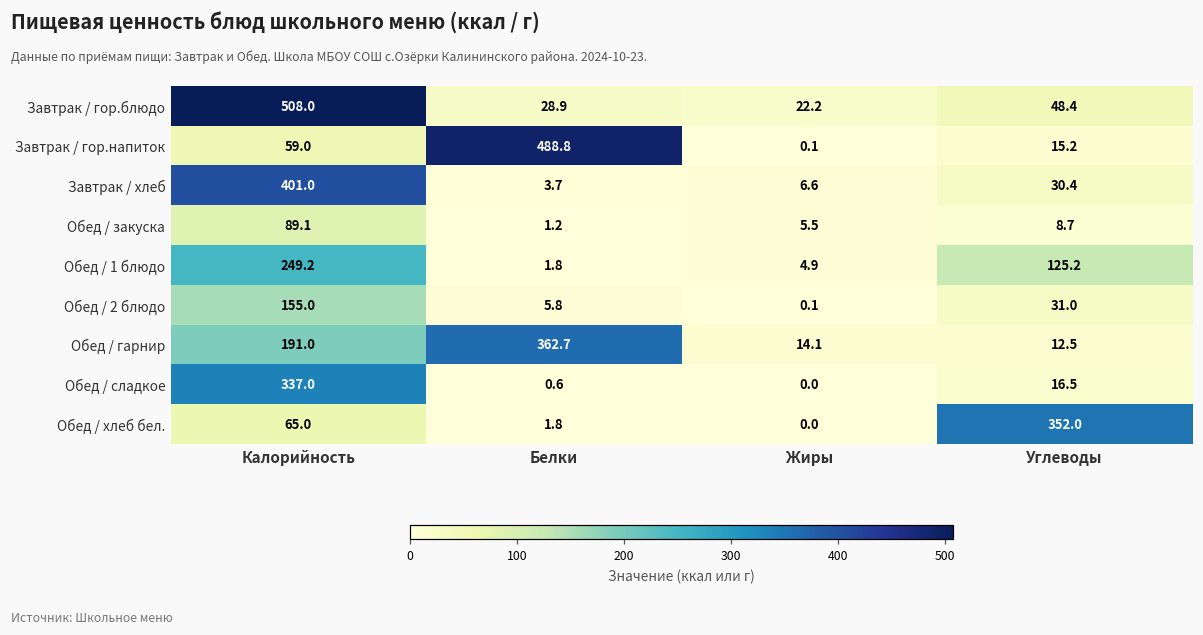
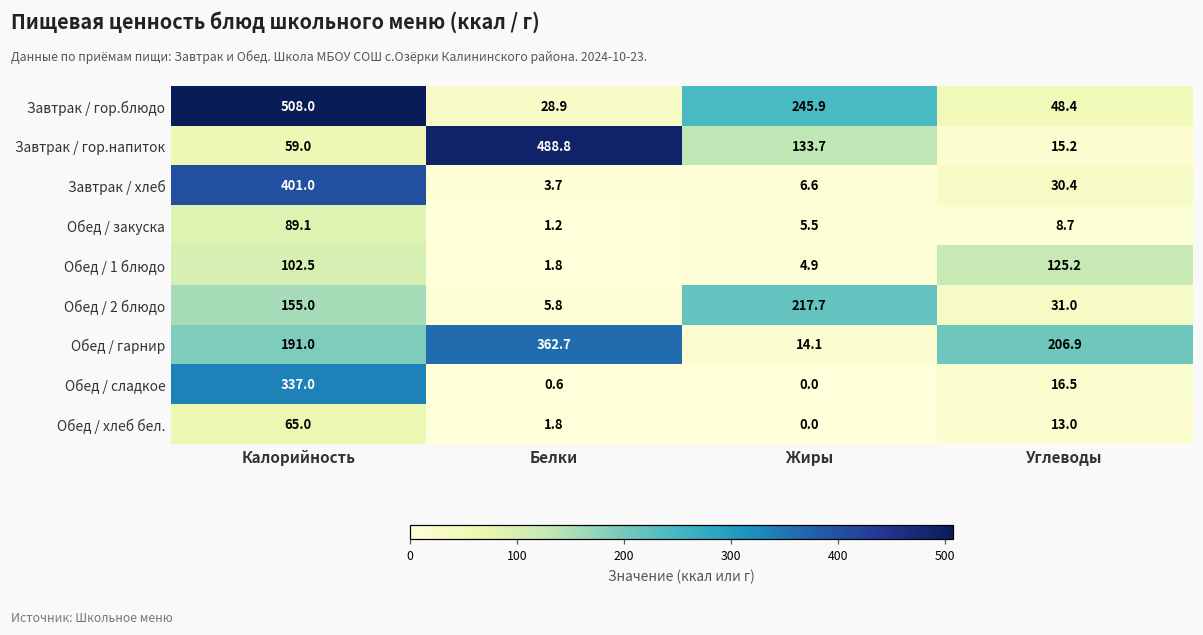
  {
    "Завтрак / гор.блюдо": {
      "Калорийность": 508.0,
      "Белки": 28.9,
-     "Жиры": 22.2,
+     "Жиры": 245.9,
      "Углеводы": 48.4
    },
    "Завтрак / гор.напиток": {
      "Калорийность": 59.0,
      "Белки": 488.8,
-     "Жиры": 0.1,
+     "Жиры": 133.7,
      "Углеводы": 15.2
    },
    "Завтрак / хлеб": {
      "Калорийность": 401.0,
      "Белки": 3.7,
      "Жиры": 6.6,
      "Углеводы": 30.4
    },
    "Обед / закуска": {
      "Калорийность": 89.1,
      "Белки": 1.2,
      "Жиры": 5.5,
      "Углеводы": 8.7
    },
    "Обед / 1 блюдо": {
-     "Калорийность": 249.2,
+     "Калорийность": 102.5,
      "Белки": 1.8,
      "Жиры": 4.9,
      "Углеводы": 125.2
    },
    "Обед / 2 блюдо": {
      "Калорийность": 155.0,
      "Белки": 5.8,
-     "Жиры": 0.1,
+     "Жиры": 217.7,
      "Углеводы": 31.0
    },
    "Обед / гарнир": {
      "Калорийность": 191.0,
      "Белки": 362.7,
      "Жиры": 14.1,
-     "Углеводы": 12.5
+     "Углеводы": 206.9
    },
    "Обед / сладкое": {
      "Калорийность": 337.0,
      "Белки": 0.6,
      "Жиры": 0.0,
      "Углеводы": 16.5
    },
    "Обед / хлеб бел.": {
      "Калорийность": 65.0,
      "Белки": 1.8,
      "Жиры": 0.0,
-     "Углеводы": 352.0
+     "Углеводы": 13.0
    }
  }
